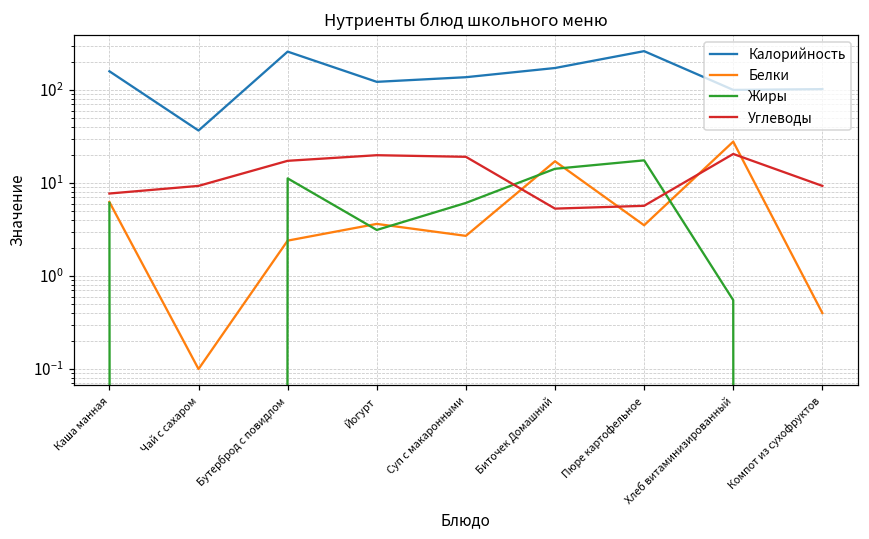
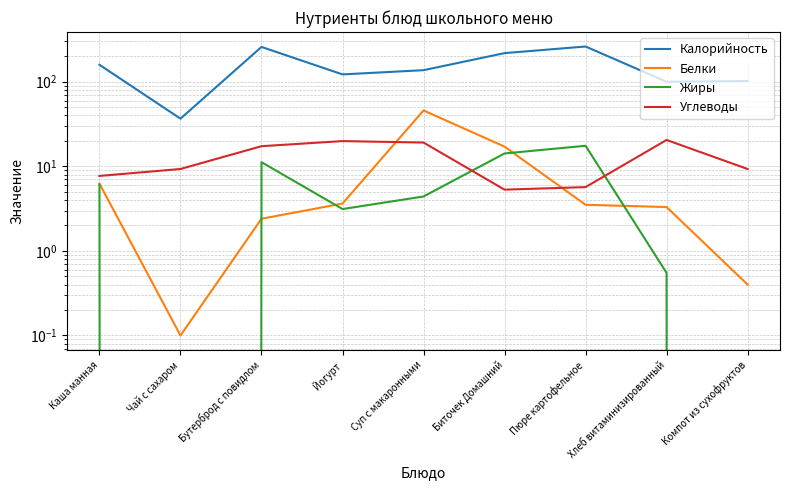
  {
    "Калорийность": {
      "Каша манная": 160,
      "Чай с сахаром": 37,
      "Бутерброд с повидлом": 260,
      "Йогурт": 120,
      "Суп с макаронными": 140,
-     "Биточек Домашний": 170,
+     "Биточек Домашний": 220,
      "Пюре картофельное": 260
    },
    "Белки": {
      "Чай с сахаром": 0.1,
      "Бутерброд с повидлом": 2.4,
      "Йогурт": 3.6,
-     "Суп с макаронными": 2.7,
+     "Суп с макаронными": 50,
      "Биточек Домашний": 17,
      "Пюре картофельное": 3.5,
-     "Хлеб витаминизированный": 28,
+     "Хлеб витаминизированный": 3.3,
      "Компот из сухофруктов": 0.4
    },
    "Жиры": {
      "Бутерброд с повидлом": 11,
      "Йогурт": 3,
-     "Суп с макаронными": 6,
+     "Суп с макаронными": 4,
      "Биточек Домашний": 14,
      "Пюре картофельное": 18,
      "Хлеб витаминизированный": 0.6
    },
    "Углеводы": {
      "Каша манная": 8,
      "Чай с сахаром": 9,
      "Бутерброд с повидлом": 17,
      "Йогурт": 20,
      "Суп с макаронными": 19,
      "Биточек Домашний": 5,
      "Пюре картофельное": 6,
      "Хлеб витаминизированный": 21,
      "Компот из сухофруктов": 9
    }
  }
